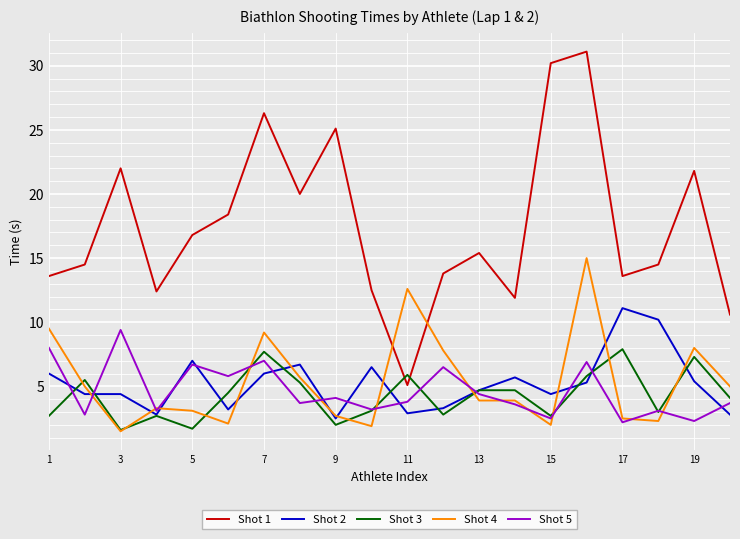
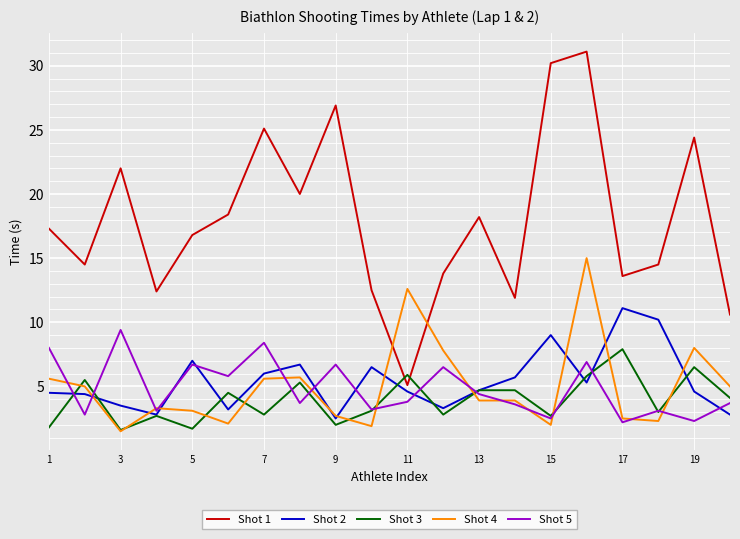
  {
    "Shot 1": {
-     "1": 13.6,
+     "1": 17.3,
      "3": 22.0,
      "5": 16.8,
-     "7": 26.3,
-     "9": 25.1,
+     "7": 25.1,
+     "9": 26.9,
      "11": 5.1,
-     "13": 15.4,
+     "13": 18.2,
      "15": 30.2,
      "17": 13.6,
-     "19": 21.8
+     "19": 24.4
    },
    "Shot 2": {
-     "1": 6.0,
-     "3": 4.4,
+     "1": 4.5,
+     "3": 3.5,
      "5": 7.0,
      "7": 6.0,
      "9": 2.5,
-     "11": 2.9,
-     "15": 4.4,
+     "11": 4.6,
+     "15": 9.0,
      "17": 11.1,
-     "19": 5.4
+     "19": 4.6
    },
    "Shot 3": {
-     "1": 2.7,
+     "1": 1.8,
      "5": 1.7,
-     "7": 7.7,
+     "7": 2.8,
      "9": 2.0,
      "11": 5.9,
      "15": 2.7,
      "17": 7.9,
-     "19": 7.3
+     "19": 6.5
    },
    "Shot 4": {
-     "1": 9.5,
+     "1": 5.6,
      "5": 3.1,
-     "7": 9.2,
+     "7": 5.6,
      "9": 2.7,
      "11": 12.6,
      "13": 3.9,
      "15": 2.0,
      "17": 2.5,
      "19": 8.0
    },
    "Shot 5": {
      "1": 8.0,
      "3": 9.4,
      "5": 6.7,
-     "7": 7.0,
-     "9": 4.1,
+     "7": 8.4,
+     "9": 6.7,
      "11": 3.8,
      "13": 4.4,
      "15": 2.5,
      "17": 2.2,
      "19": 2.3
    }
  }
